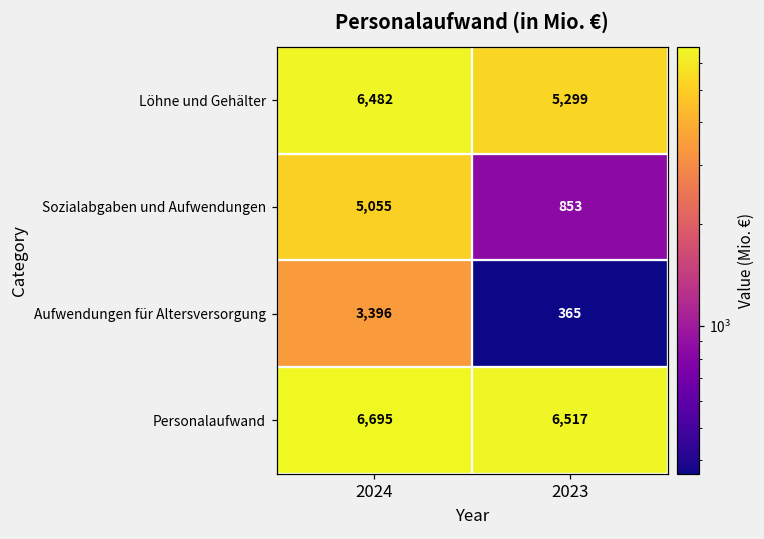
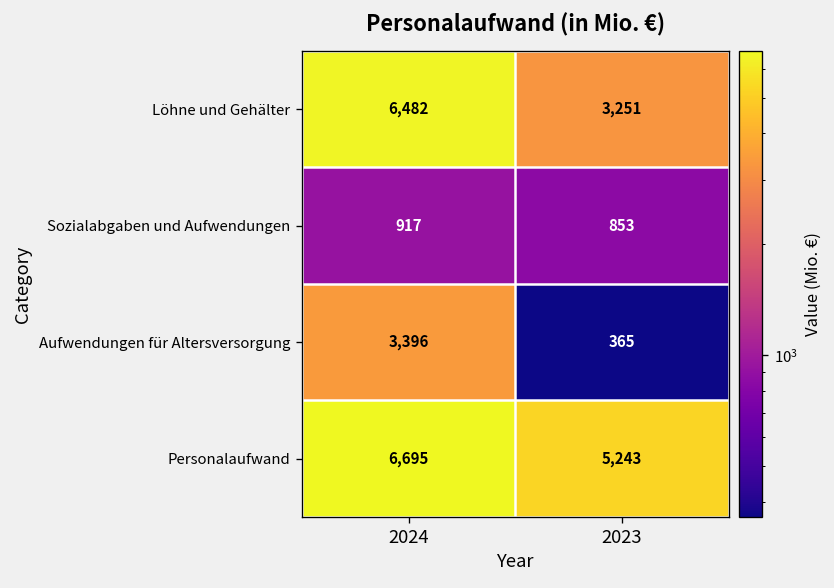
  {
    "Löhne und Gehälter": {
      "2024": "6,482",
-     "2023": "5,299"
+     "2023": "3,251"
    },
    "Sozialabgaben und Aufwendungen": {
-     "2024": "5,055",
+     "2024": "917",
      "2023": "853"
    },
    "Aufwendungen für Altersversorgung": {
      "2024": "3,396",
      "2023": "365"
    },
    "Personalaufwand": {
      "2024": "6,695",
-     "2023": "6,517"
+     "2023": "5,243"
    }
  }
